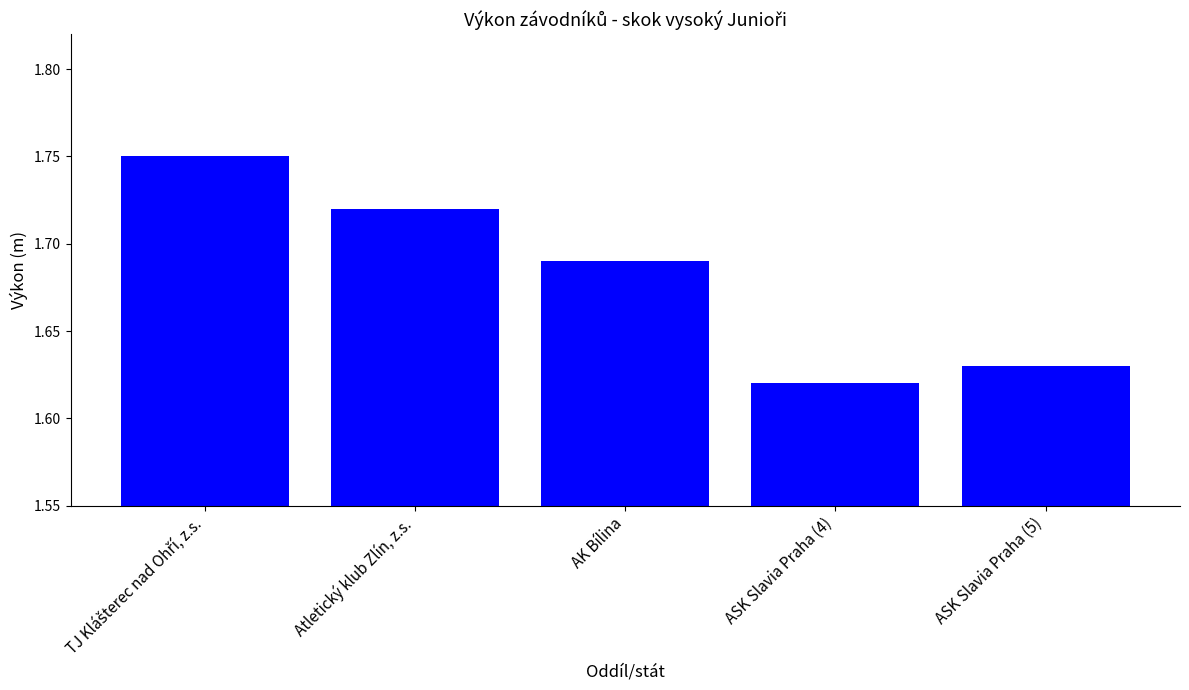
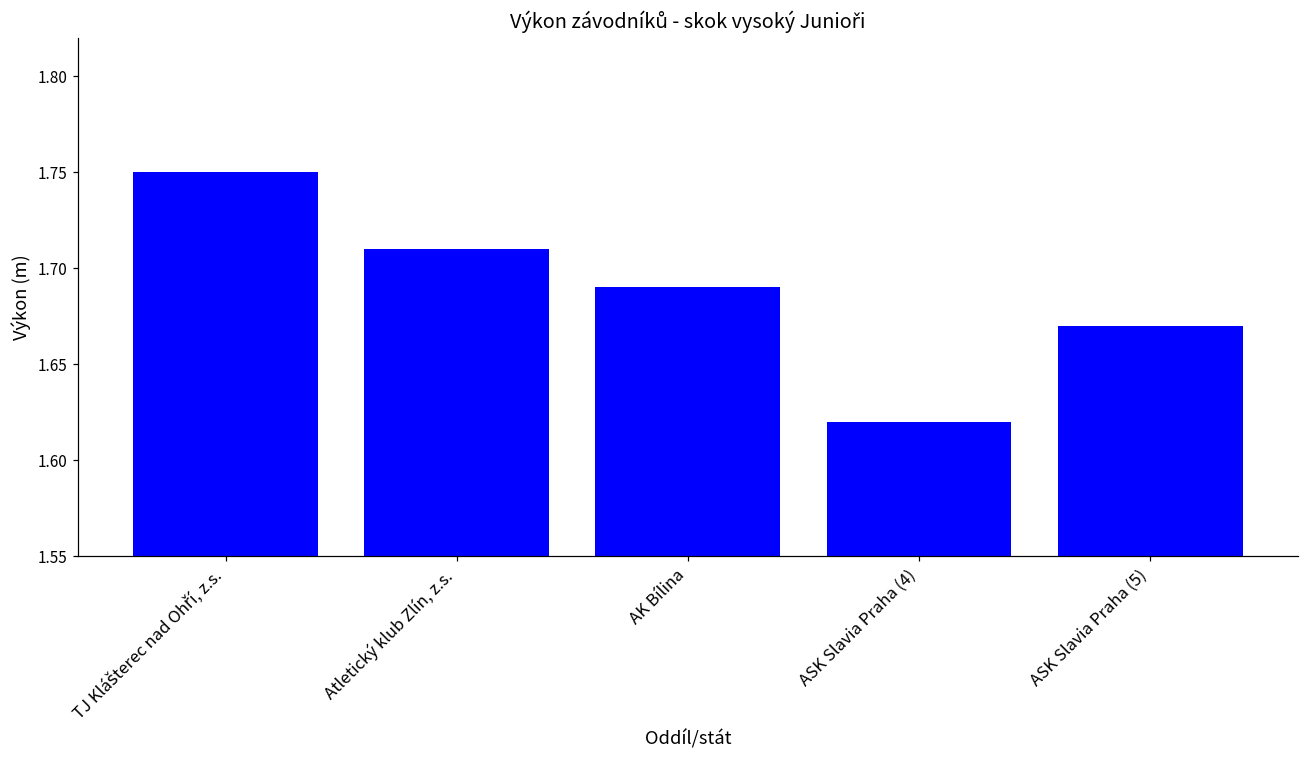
  {
    "TJ Klášterec nad Ohří, z.s.": 1.75,
-   "Atletický klub Zlín, z.s.": 1.72,
+   "Atletický klub Zlín, z.s.": 1.71,
    "AK Bílina": 1.69,
    "ASK Slavia Praha (4)": 1.62,
-   "ASK Slavia Praha (5)": 1.63
+   "ASK Slavia Praha (5)": 1.67
  }
